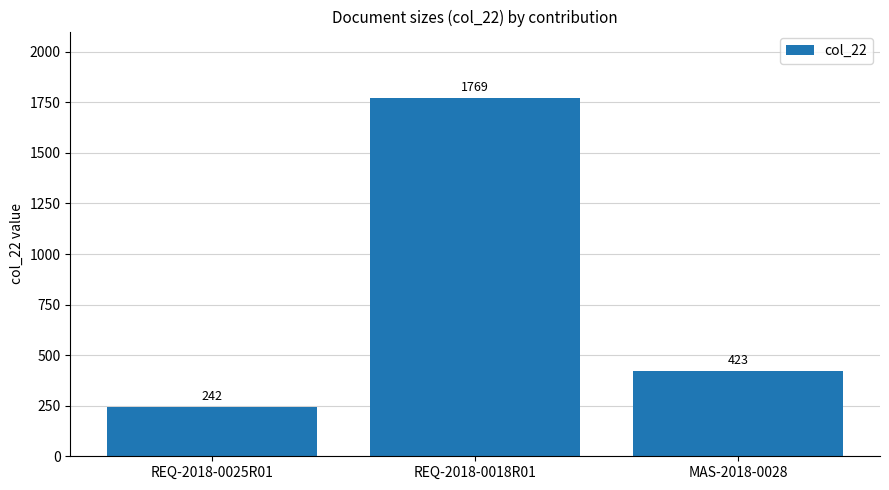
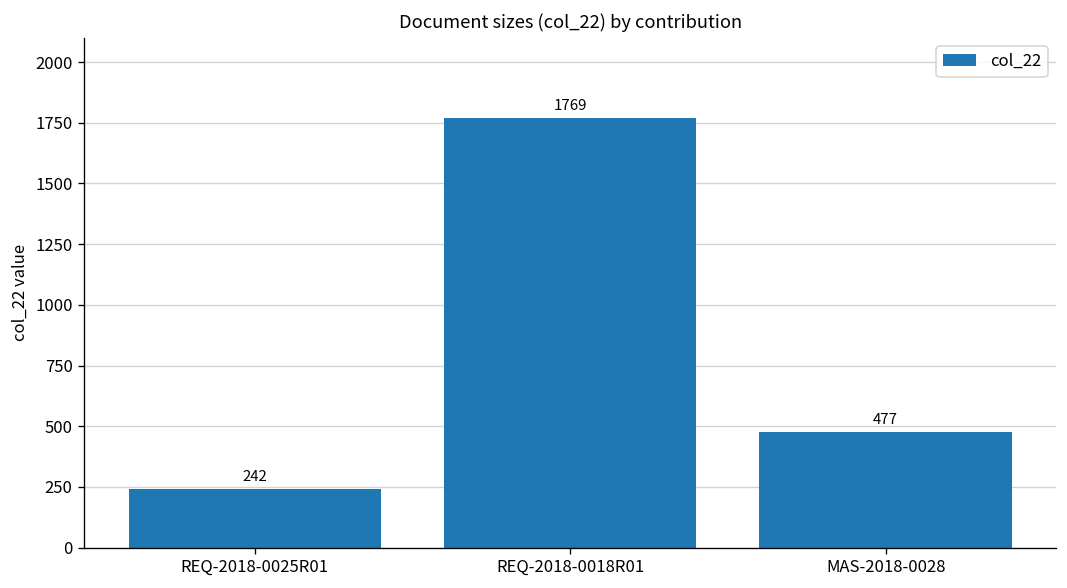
  {
    "REQ-2018-0025R01": 242,
    "REQ-2018-0018R01": 1769,
-   "MAS-2018-0028": 423
+   "MAS-2018-0028": 477
  }
